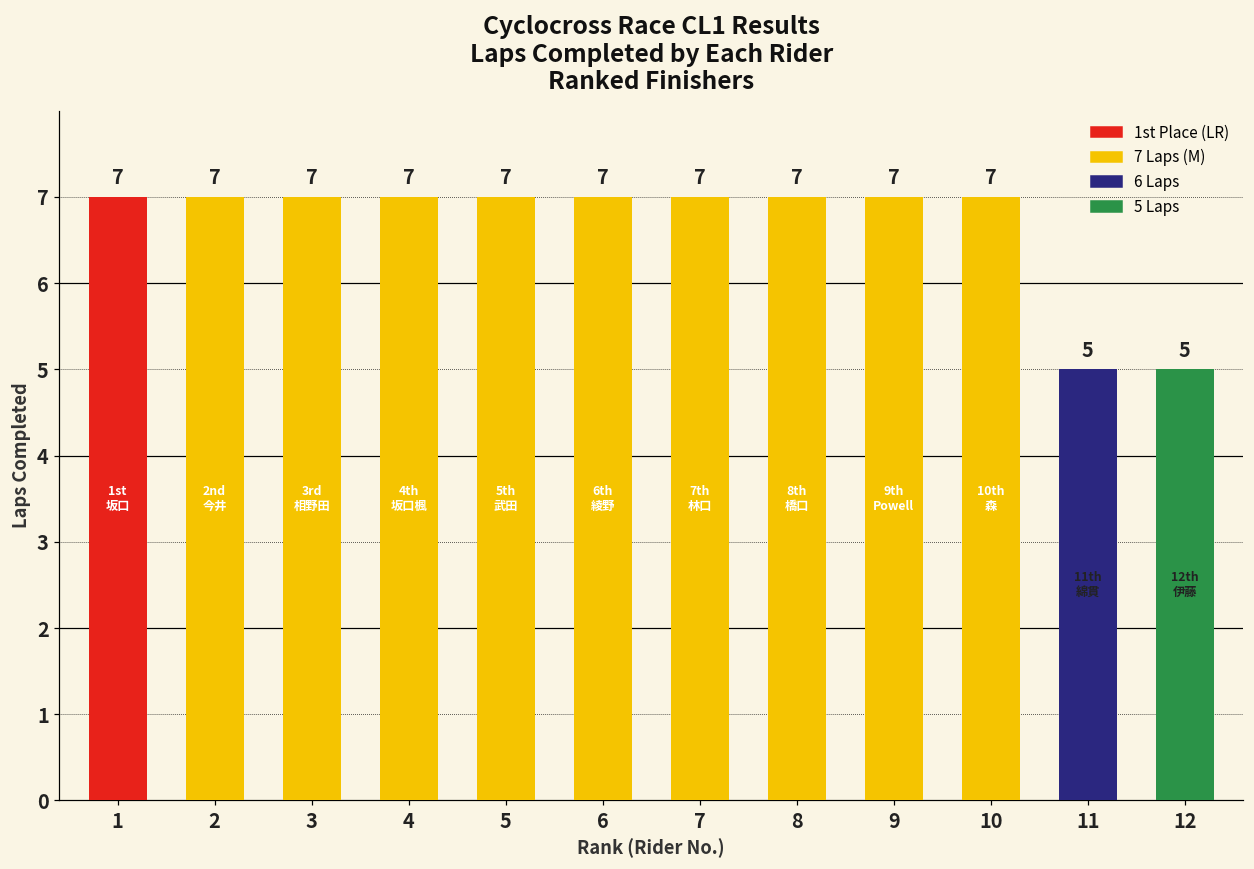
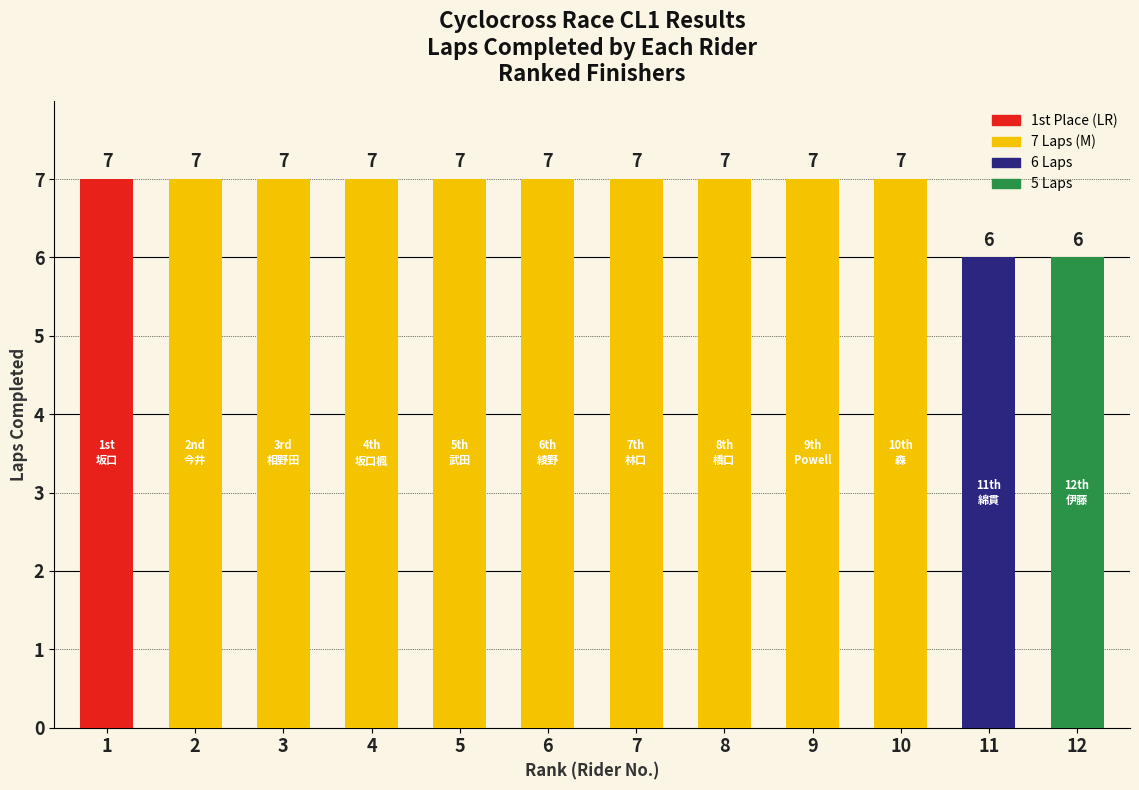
  {
    "1": 7,
    "2": 7,
    "3": 7,
    "4": 7,
    "5": 7,
    "6": 7,
    "7": 7,
    "8": 7,
    "9": 7,
    "10": 7,
-   "11": 5,
-   "12": 5
+   "11": 6,
+   "12": 6
  }
